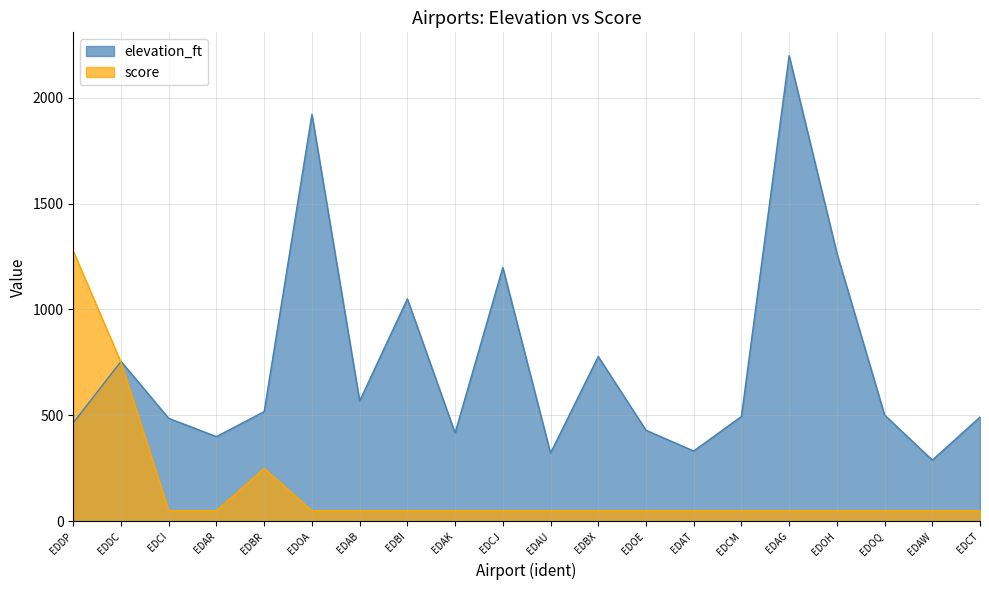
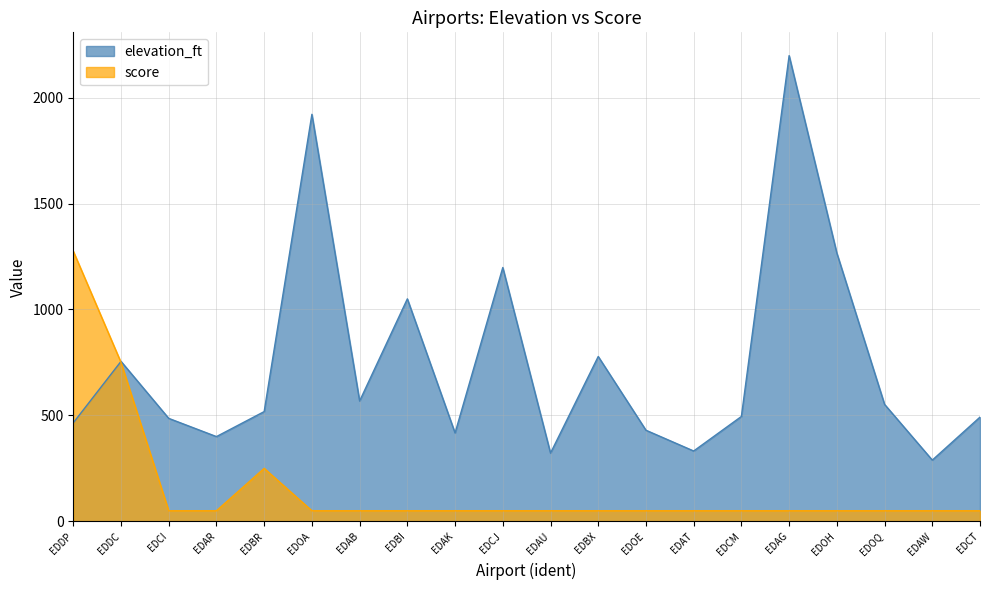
  {
    "elevation_ft": {
      "EDDP": 470,
      "EDCI": 490,
      "EDAR": 400,
      "EDBR": 520,
      "EDOA": 1920,
      "EDAB": 570,
      "EDBI": 1050,
      "EDAK": 420,
      "EDCJ": 1200,
      "EDAU": 320,
      "EDBX": 780,
      "EDOE": 430,
      "EDAT": 330,
      "EDCM": 500,
      "EDAG": 2200,
      "EDOH": 1270,
-     "EDOQ": 500,
+     "EDOQ": 550,
      "EDAW": 290,
      "EDCT": 490
    },
    "score": {
      "EDDP": 1280,
      "EDCI": 50,
      "EDAR": 50,
      "EDBR": 250,
      "EDOA": 50,
      "EDAB": 50,
      "EDBI": 50,
      "EDAK": 50,
      "EDCJ": 50,
      "EDAU": 50,
      "EDBX": 50,
      "EDOE": 50,
      "EDAT": 50,
      "EDCM": 50,
      "EDAG": 50,
      "EDOH": 50,
      "EDOQ": 50,
      "EDAW": 50,
      "EDCT": 50
    }
  }
